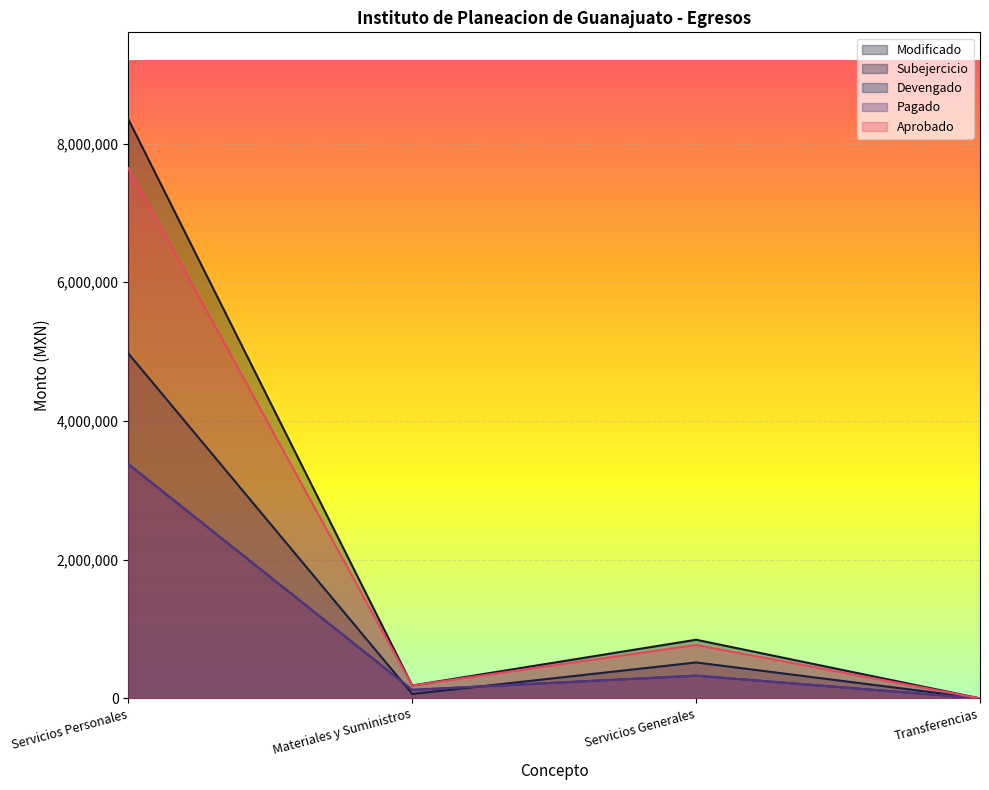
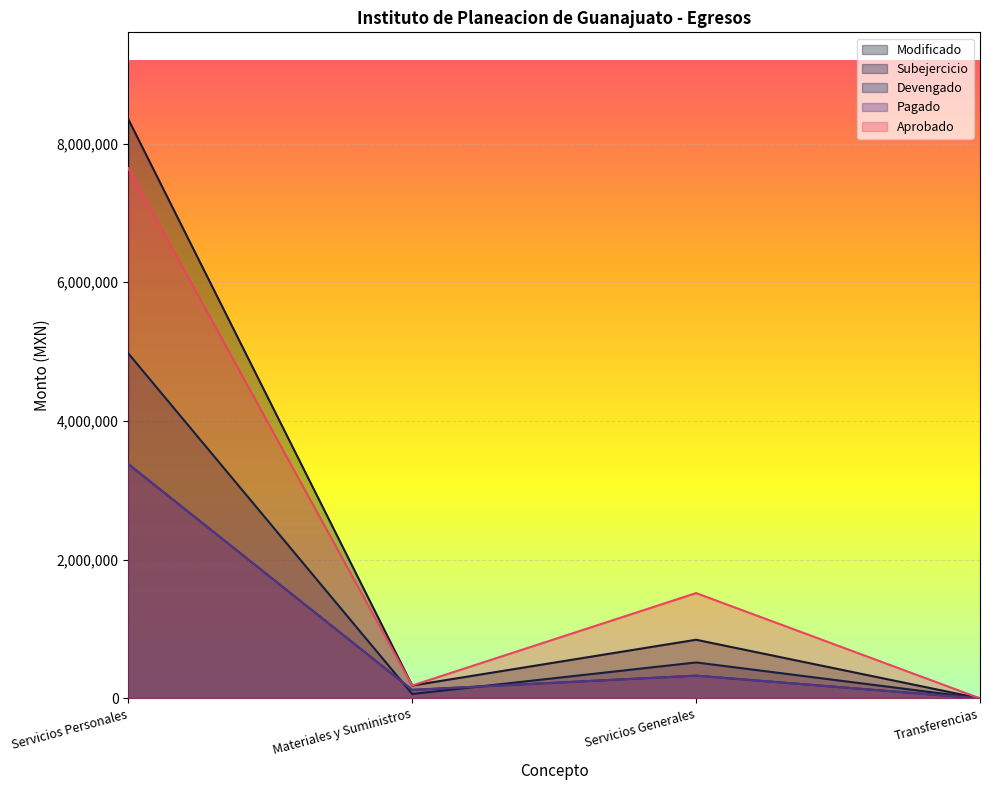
  {
    "Aprobado": {
      "Servicios Personales": "7,600,000",
-     "Servicios Generales": "800,000"
+     "Servicios Generales": "1,500,000"
    }
  }
